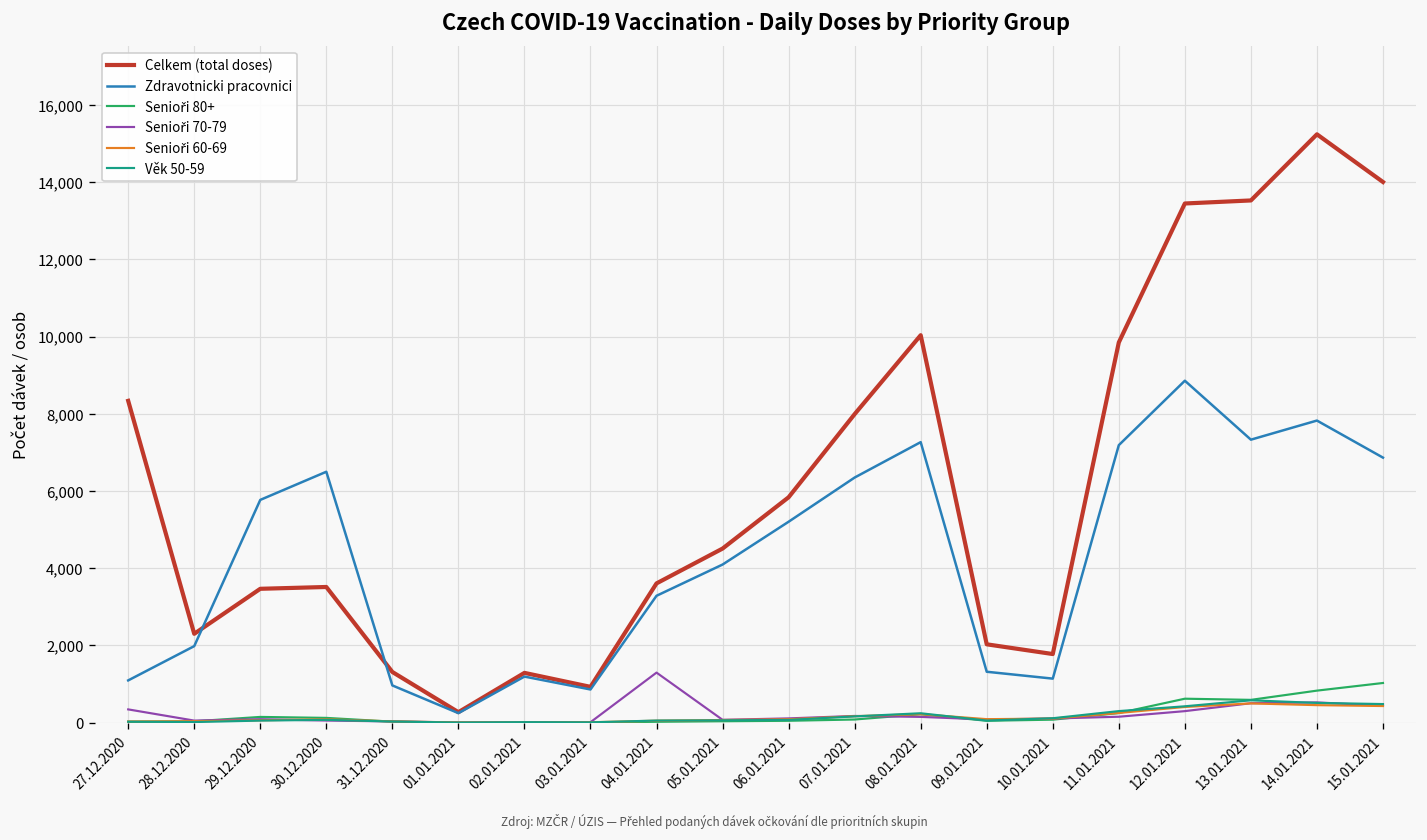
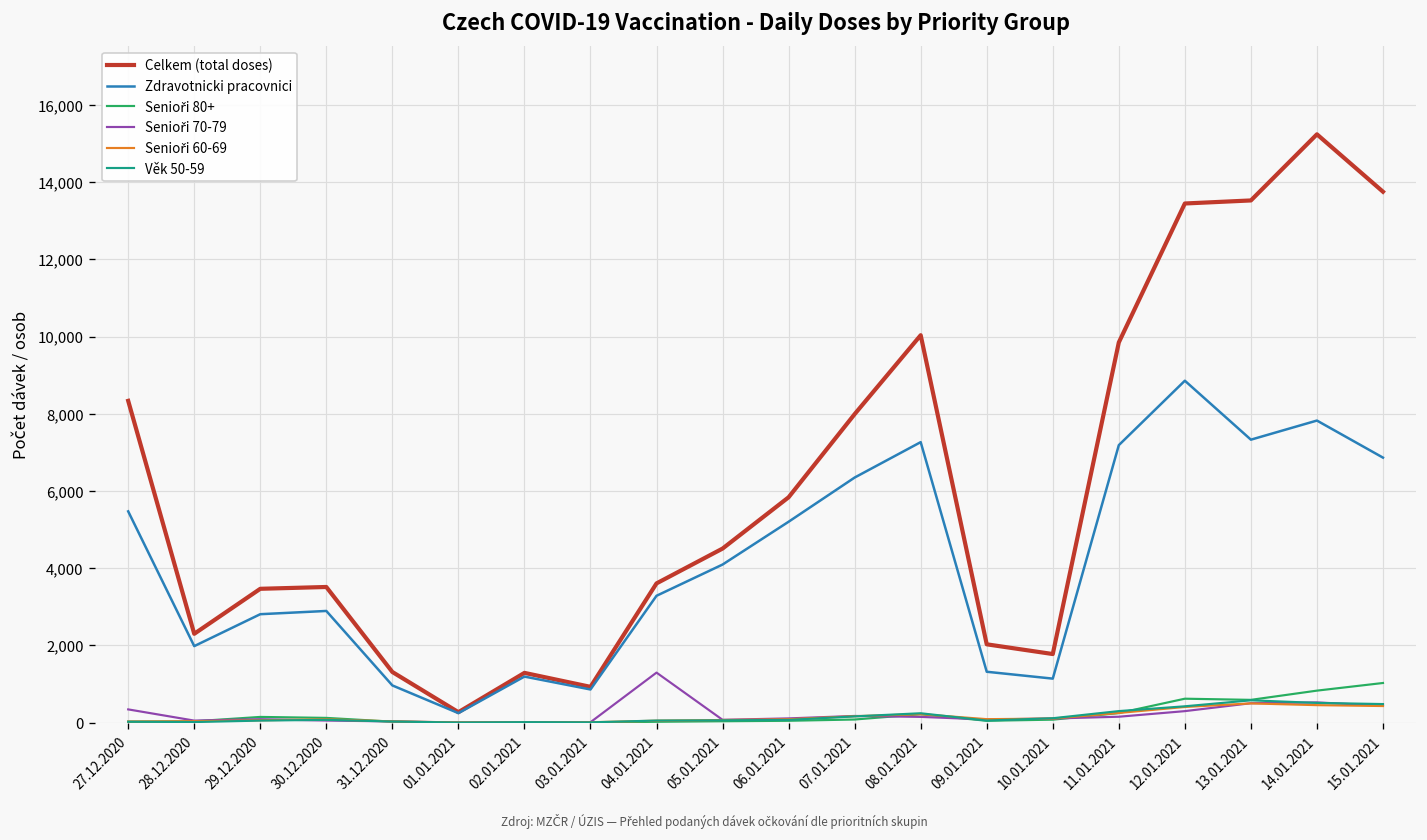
  {
    "Celkem (total doses)": {
      "27.12.2020": "8,300",
      "28.12.2020": "2,300",
      "29.12.2020": "3,500",
      "30.12.2020": "3,500",
      "31.12.2020": "1,300",
      "02.01.2021": "1,300",
      "04.01.2021": "3,600",
      "05.01.2021": "4,500",
      "06.01.2021": "5,800",
      "07.01.2021": "8,000",
      "08.01.2021": "10,000",
      "09.01.2021": "2,000",
      "10.01.2021": "1,800",
      "11.01.2021": "9,800",
      "12.01.2021": "13,400",
      "13.01.2021": "13,500",
      "14.01.2021": "15,200",
-     "15.01.2021": "14,000"
+     "15.01.2021": "13,800"
    },
    "Zdravotnicki pracovnici": {
-     "27.12.2020": "1,100",
+     "27.12.2020": "5,500",
      "28.12.2020": "2,000",
-     "29.12.2020": "5,800",
-     "30.12.2020": "6,500",
+     "29.12.2020": "2,800",
+     "30.12.2020": "2,900",
      "31.12.2020": "1,000",
      "02.01.2021": "1,200",
      "04.01.2021": "3,300",
      "05.01.2021": "4,100",
      "06.01.2021": "5,200",
      "07.01.2021": "6,300",
      "08.01.2021": "7,300",
      "09.01.2021": "1,300",
      "10.01.2021": "1,100",
      "11.01.2021": "7,200",
      "12.01.2021": "8,900",
      "13.01.2021": "7,300",
      "14.01.2021": "7,800",
      "15.01.2021": "6,900"
    },
    "Senioři 70-79": {
      "27.12.2020": "300",
      "04.01.2021": "1,300",
      "11.01.2021": "200",
      "12.01.2021": "300"
    }
  }
